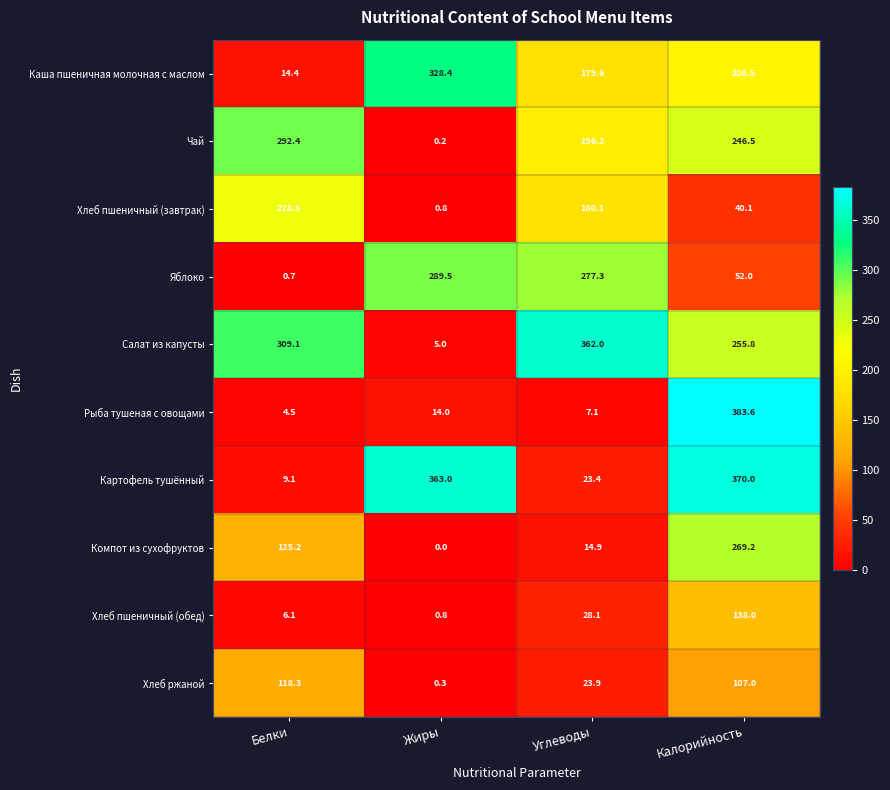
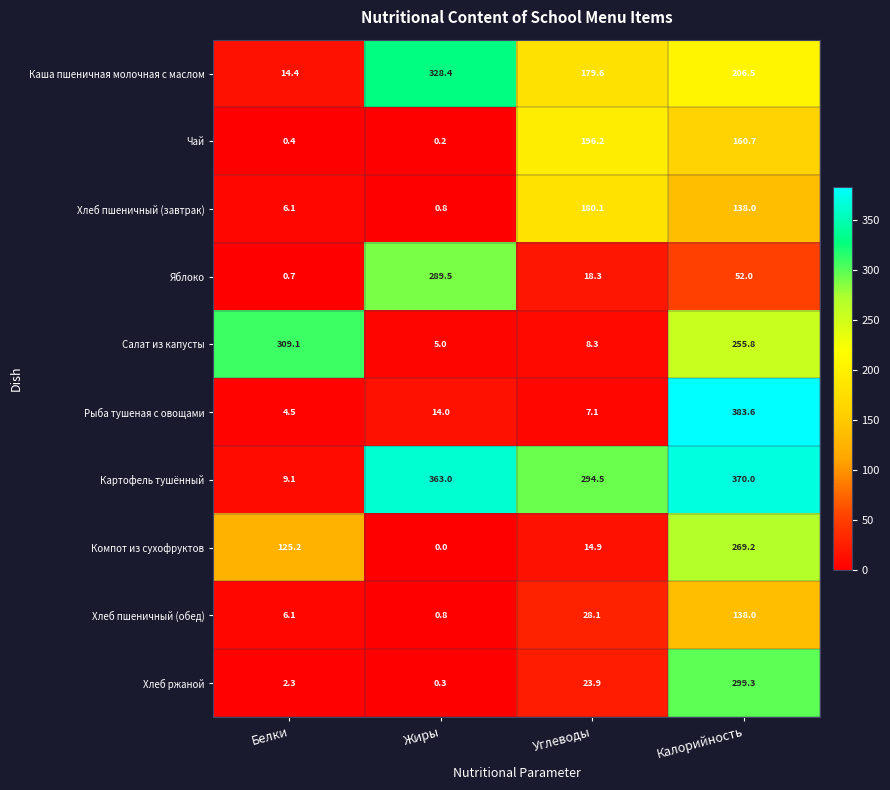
  {
    "Каша пшеничная молочная с маслом": {
      "Белки": 14.4,
      "Жиры": 328.4,
      "Углеводы": 179.6,
      "Калорийность": 206.5
    },
    "Чай": {
-     "Белки": 292.4,
+     "Белки": 0.4,
      "Жиры": 0.2,
      "Углеводы": 196.2,
-     "Калорийность": 246.5
+     "Калорийность": 160.7
    },
    "Хлеб пшеничный (завтрак)": {
-     "Белки": 228.5,
+     "Белки": 6.1,
      "Жиры": 0.8,
      "Углеводы": 180.1,
-     "Калорийность": 40.1
+     "Калорийность": 138.0
    },
    "Яблоко": {
      "Белки": 0.7,
      "Жиры": 289.5,
-     "Углеводы": 277.3,
+     "Углеводы": 18.3,
      "Калорийность": 52.0
    },
    "Салат из капусты": {
      "Белки": 309.1,
      "Жиры": 5.0,
-     "Углеводы": 362.0,
+     "Углеводы": 8.3,
      "Калорийность": 255.8
    },
    "Рыба тушеная с овощами": {
      "Белки": 4.5,
      "Жиры": 14.0,
      "Углеводы": 7.1,
      "Калорийность": 383.6
    },
    "Картофель тушённый": {
      "Белки": 9.1,
      "Жиры": 363.0,
-     "Углеводы": 23.4,
+     "Углеводы": 294.5,
      "Калорийность": 370.0
    },
    "Компот из сухофруктов": {
      "Белки": 125.2,
      "Жиры": 0.0,
      "Углеводы": 14.9,
      "Калорийность": 269.2
    },
    "Хлеб пшеничный (обед)": {
      "Белки": 6.1,
      "Жиры": 0.8,
      "Углеводы": 28.1,
      "Калорийность": 138.0
    },
    "Хлеб ржаной": {
-     "Белки": 118.3,
+     "Белки": 2.3,
      "Жиры": 0.3,
      "Углеводы": 23.9,
-     "Калорийность": 107.0
+     "Калорийность": 299.3
    }
  }
